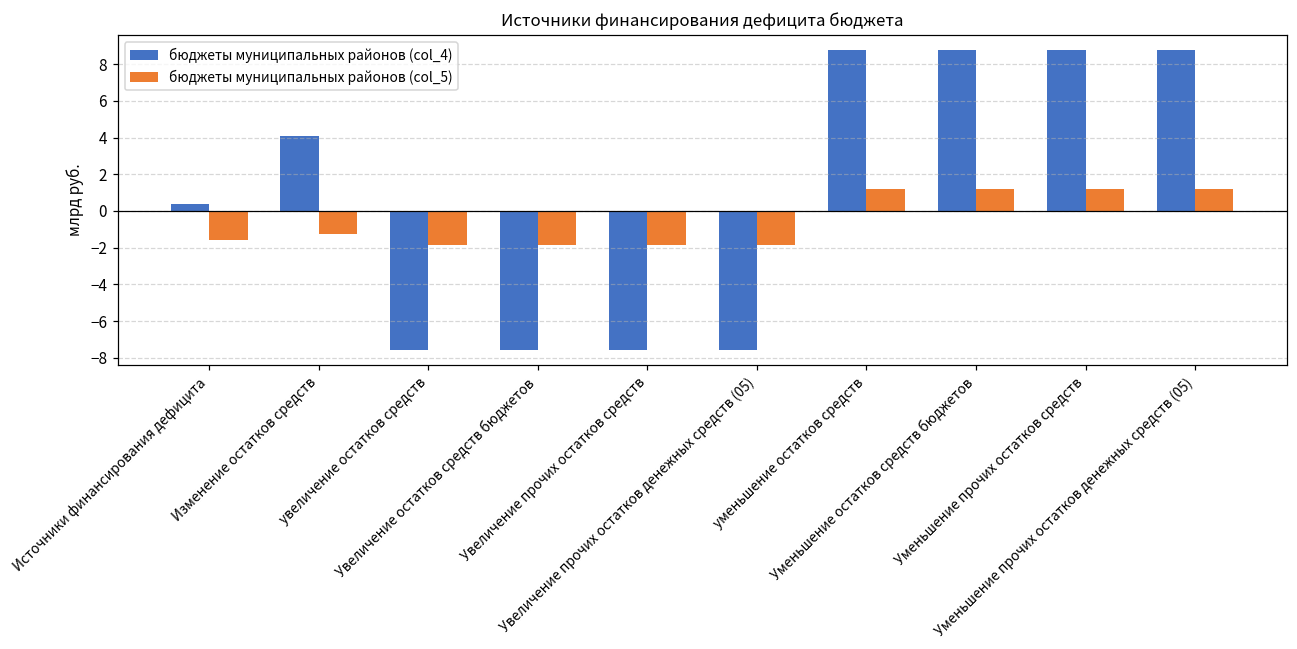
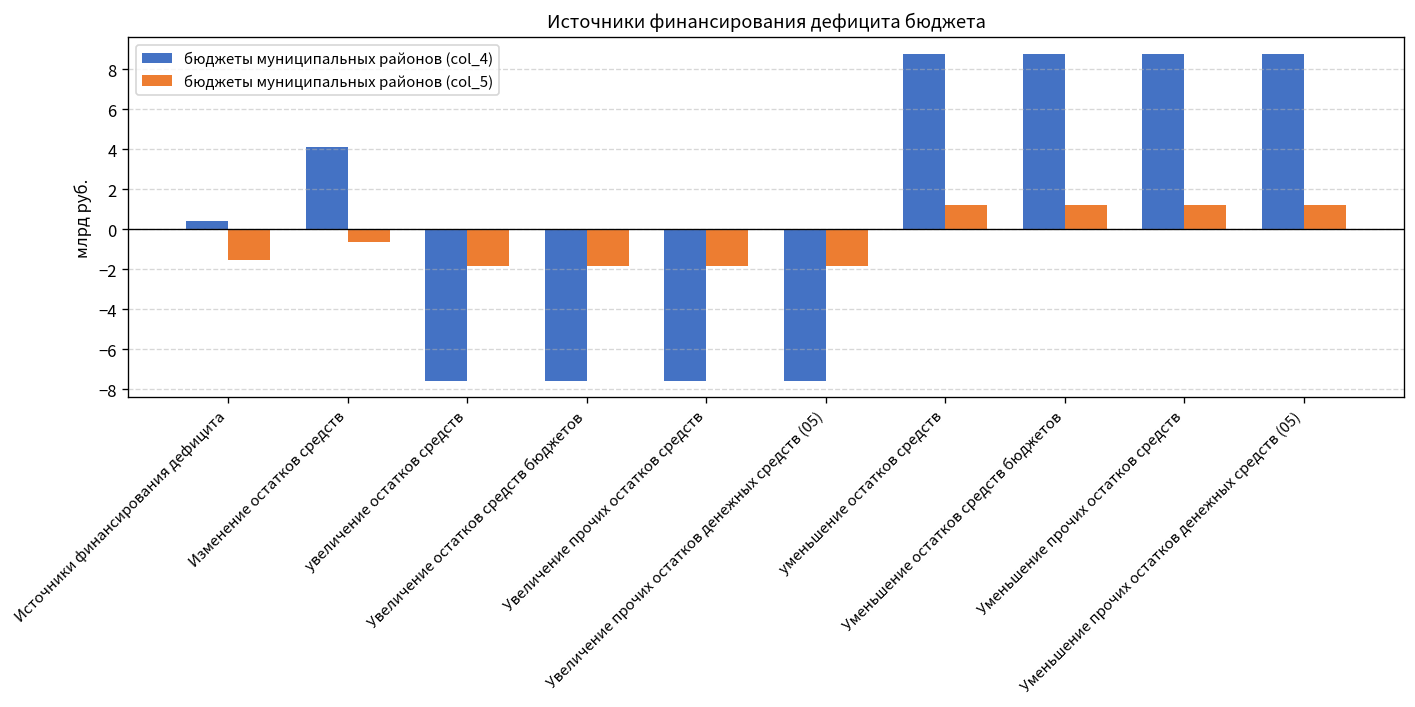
  {
    "бюджеты муниципальных районов (col_4)": {
      "Источники финансирования дефицита": 0.4,
      "Изменение остатков средств": 4.1,
      "увеличение остатков средств": -7.6,
      "Увеличение остатков средств бюджетов": -7.6,
      "Увеличение прочих остатков средств": -7.6,
      "Увеличение прочих остатков денежных средств (05)": -7.6,
      "уменьшение остатков средств": 8.8,
      "Уменьшение остатков средств бюджетов": 8.8,
      "Уменьшение прочих остатков средств": 8.8,
      "Уменьшение прочих остатков денежных средств (05)": 8.8
    },
    "бюджеты муниципальных районов (col_5)": {
      "Источники финансирования дефицита": -1.6,
-     "Изменение остатков средств": -1.3,
+     "Изменение остатков средств": -0.6,
      "увеличение остатков средств": -1.8,
      "Увеличение остатков средств бюджетов": -1.8,
      "Увеличение прочих остатков средств": -1.8,
      "Увеличение прочих остатков денежных средств (05)": -1.8,
      "уменьшение остатков средств": 1.2,
      "Уменьшение остатков средств бюджетов": 1.2,
      "Уменьшение прочих остатков средств": 1.2,
      "Уменьшение прочих остатков денежных средств (05)": 1.2
    }
  }
